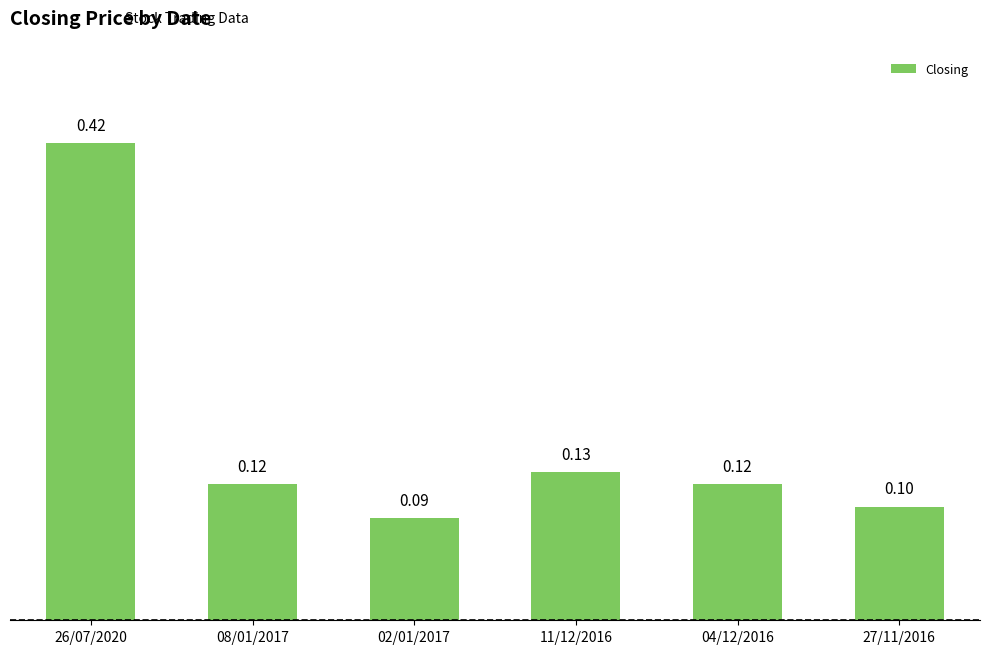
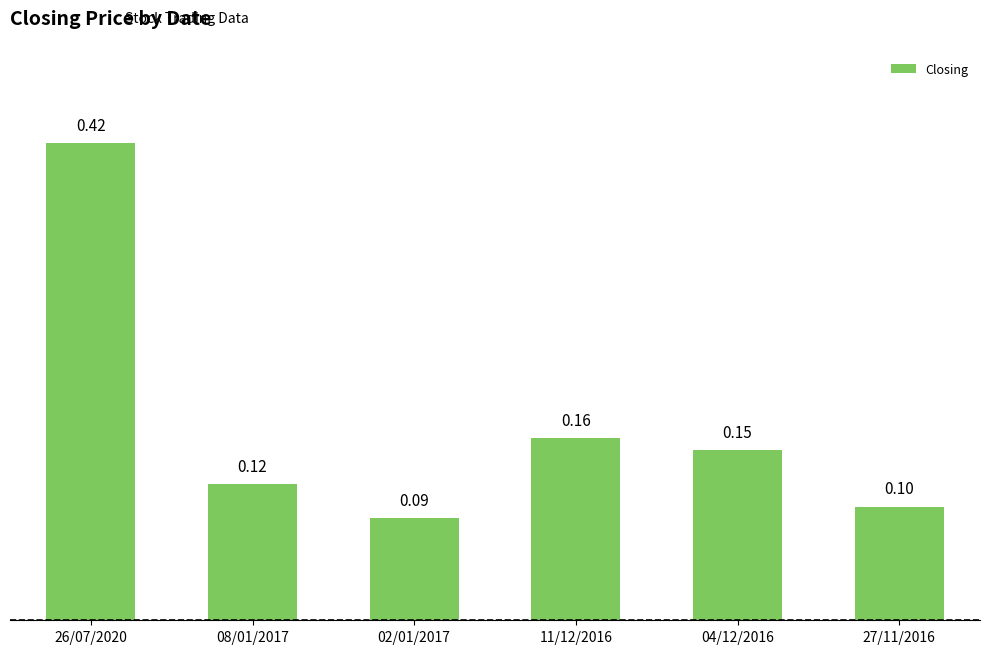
  {
    "26/07/2020": 0.42,
    "08/01/2017": 0.12,
    "02/01/2017": 0.09,
-   "11/12/2016": 0.13,
-   "04/12/2016": 0.12,
+   "11/12/2016": 0.16,
+   "04/12/2016": 0.15,
    "27/11/2016": 0.10
  }
